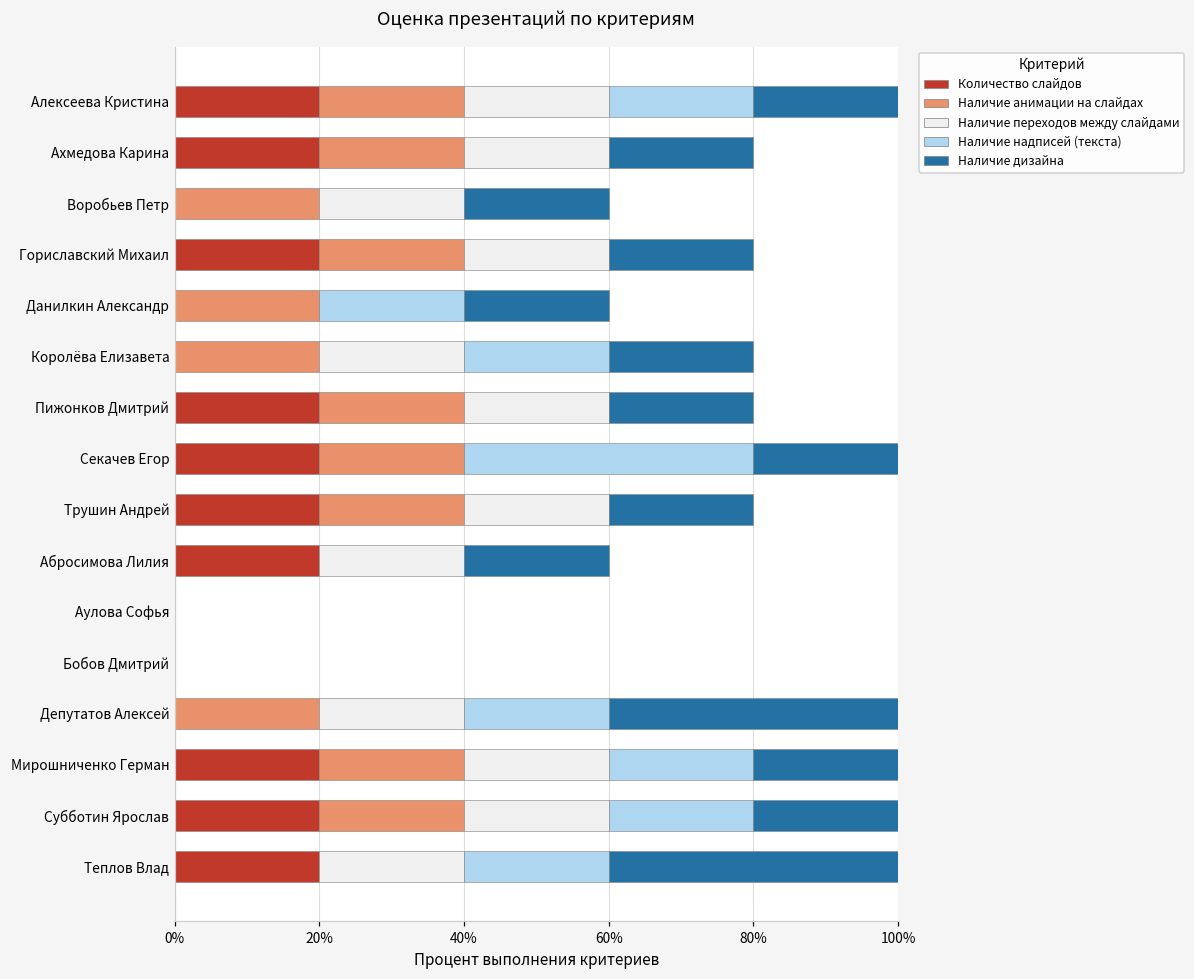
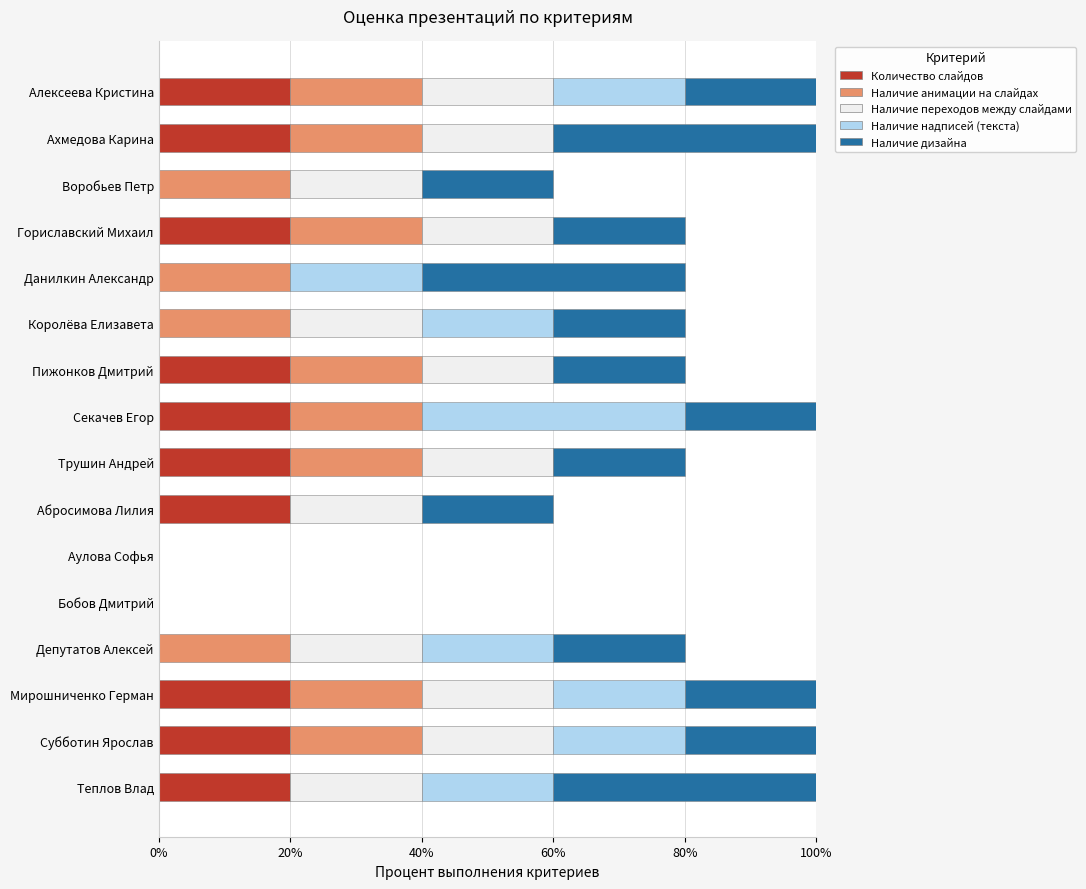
  {
    "Количество слайдов": {
      "Алексеева Кристина": "20%",
      "Ахмедова Карина": "20%",
      "Воробьев Петр": "0%",
      "Гориславский Михаил": "20%",
      "Данилкин Александр": "0%",
      "Королёва Елизавета": "0%",
      "Пижонков Дмитрий": "20%",
      "Секачев Егор": "20%",
      "Трушин Андрей": "20%",
      "Абросимова Лилия": "20%",
      "Аулова Софья": "0%",
      "Бобов Дмитрий": "0%",
      "Депутатов Алексей": "0%",
      "Мирошниченко Герман": "20%",
      "Субботин Ярослав": "20%",
      "Теплов Влад": "20%"
    },
    "Наличие анимации на слайдах": {
      "Алексеева Кристина": "20%",
      "Ахмедова Карина": "20%",
      "Воробьев Петр": "20%",
      "Гориславский Михаил": "20%",
      "Данилкин Александр": "20%",
      "Королёва Елизавета": "20%",
      "Пижонков Дмитрий": "20%",
      "Секачев Егор": "20%",
      "Трушин Андрей": "20%",
      "Абросимова Лилия": "0%",
      "Аулова Софья": "0%",
      "Бобов Дмитрий": "0%",
      "Депутатов Алексей": "20%",
      "Мирошниченко Герман": "20%",
      "Субботин Ярослав": "20%",
      "Теплов Влад": "0%"
    },
    "Наличие переходов между слайдами": {
      "Алексеева Кристина": "20%",
      "Ахмедова Карина": "20%",
      "Воробьев Петр": "20%",
      "Гориславский Михаил": "20%",
      "Данилкин Александр": "0%",
      "Королёва Елизавета": "20%",
      "Пижонков Дмитрий": "20%",
      "Секачев Егор": "0%",
      "Трушин Андрей": "20%",
      "Абросимова Лилия": "20%",
      "Аулова Софья": "0%",
      "Бобов Дмитрий": "0%",
      "Депутатов Алексей": "20%",
      "Мирошниченко Герман": "20%",
      "Субботин Ярослав": "20%",
      "Теплов Влад": "20%"
    },
    "Наличие надписей (текста)": {
      "Алексеева Кристина": "20%",
      "Ахмедова Карина": "0%",
      "Воробьев Петр": "0%",
      "Гориславский Михаил": "0%",
      "Данилкин Александр": "20%",
      "Королёва Елизавета": "20%",
      "Пижонков Дмитрий": "0%",
      "Секачев Егор": "40%",
      "Трушин Андрей": "0%",
      "Абросимова Лилия": "0%",
      "Аулова Софья": "0%",
      "Бобов Дмитрий": "0%",
      "Депутатов Алексей": "20%",
      "Мирошниченко Герман": "20%",
      "Субботин Ярослав": "20%",
      "Теплов Влад": "20%"
    },
    "Наличие дизайна": {
      "Алексеева Кристина": "20%",
-     "Ахмедова Карина": "20%",
+     "Ахмедова Карина": "40%",
      "Воробьев Петр": "20%",
      "Гориславский Михаил": "20%",
-     "Данилкин Александр": "20%",
+     "Данилкин Александр": "40%",
      "Королёва Елизавета": "20%",
      "Пижонков Дмитрий": "20%",
      "Трушин Андрей": "20%",
      "Абросимова Лилия": "20%",
      "Аулова Софья": "0%",
      "Бобов Дмитрий": "0%",
-     "Депутатов Алексей": "40%",
+     "Депутатов Алексей": "20%",
      "Мирошниченко Герман": "20%",
      "Субботин Ярослав": "20%",
      "Теплов Влад": "40%"
    }
  }
